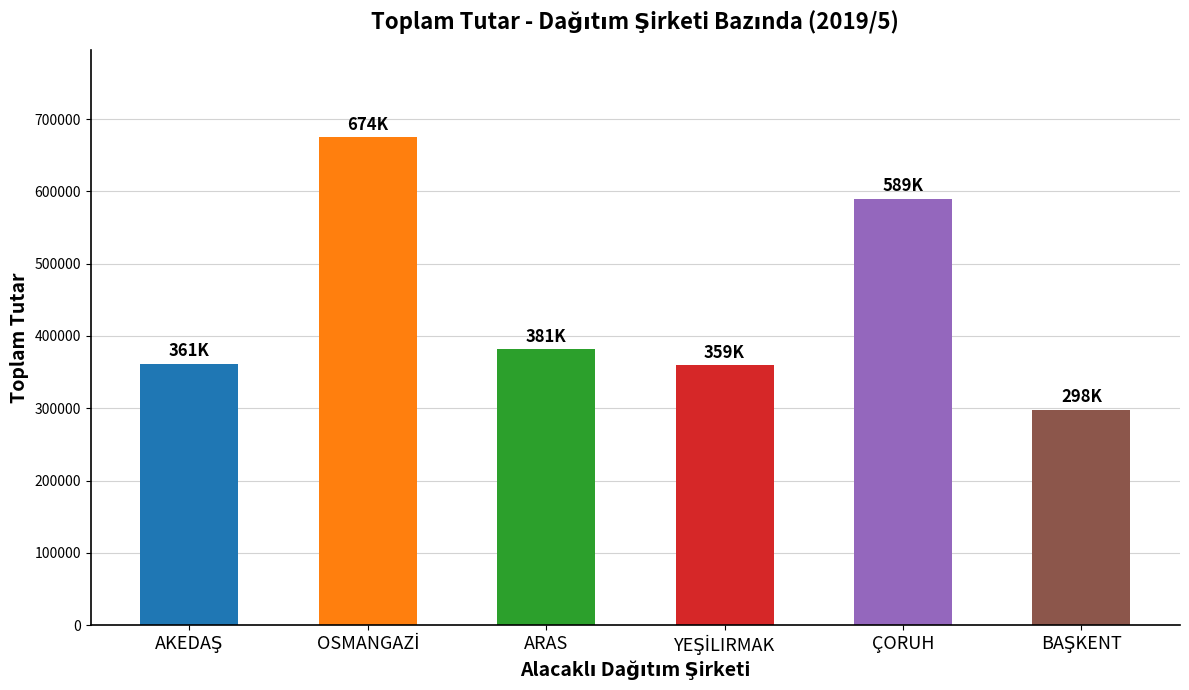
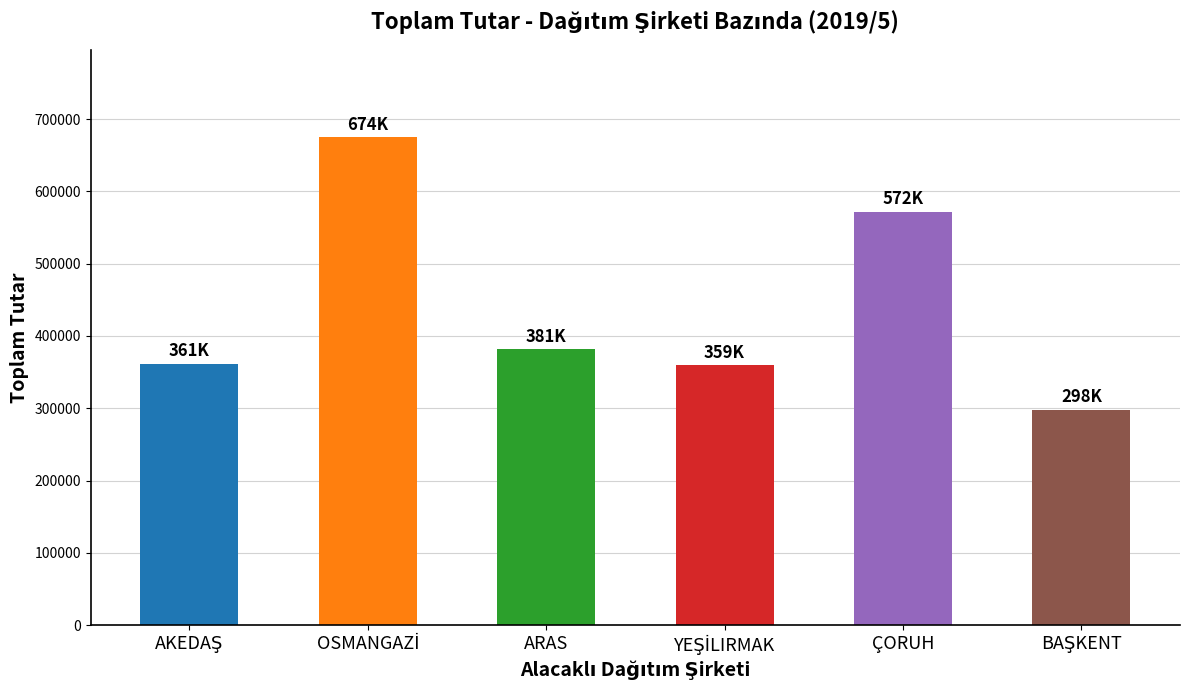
  {
    "AKEDAŞ": "361K",
    "OSMANGAZİ": "674K",
    "ARAS": "381K",
    "YEŞİLIRMAK": "359K",
-   "ÇORUH": "589K",
+   "ÇORUH": "572K",
    "BAŞKENT": "298K"
  }
